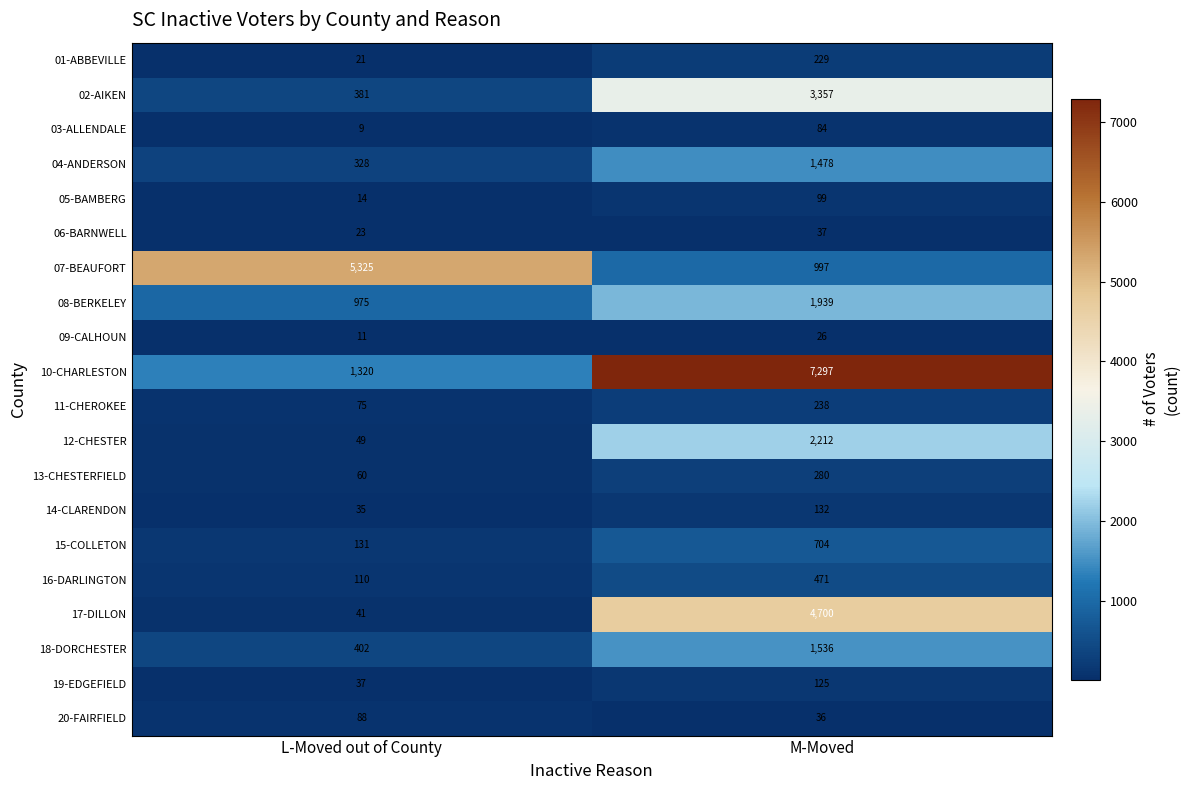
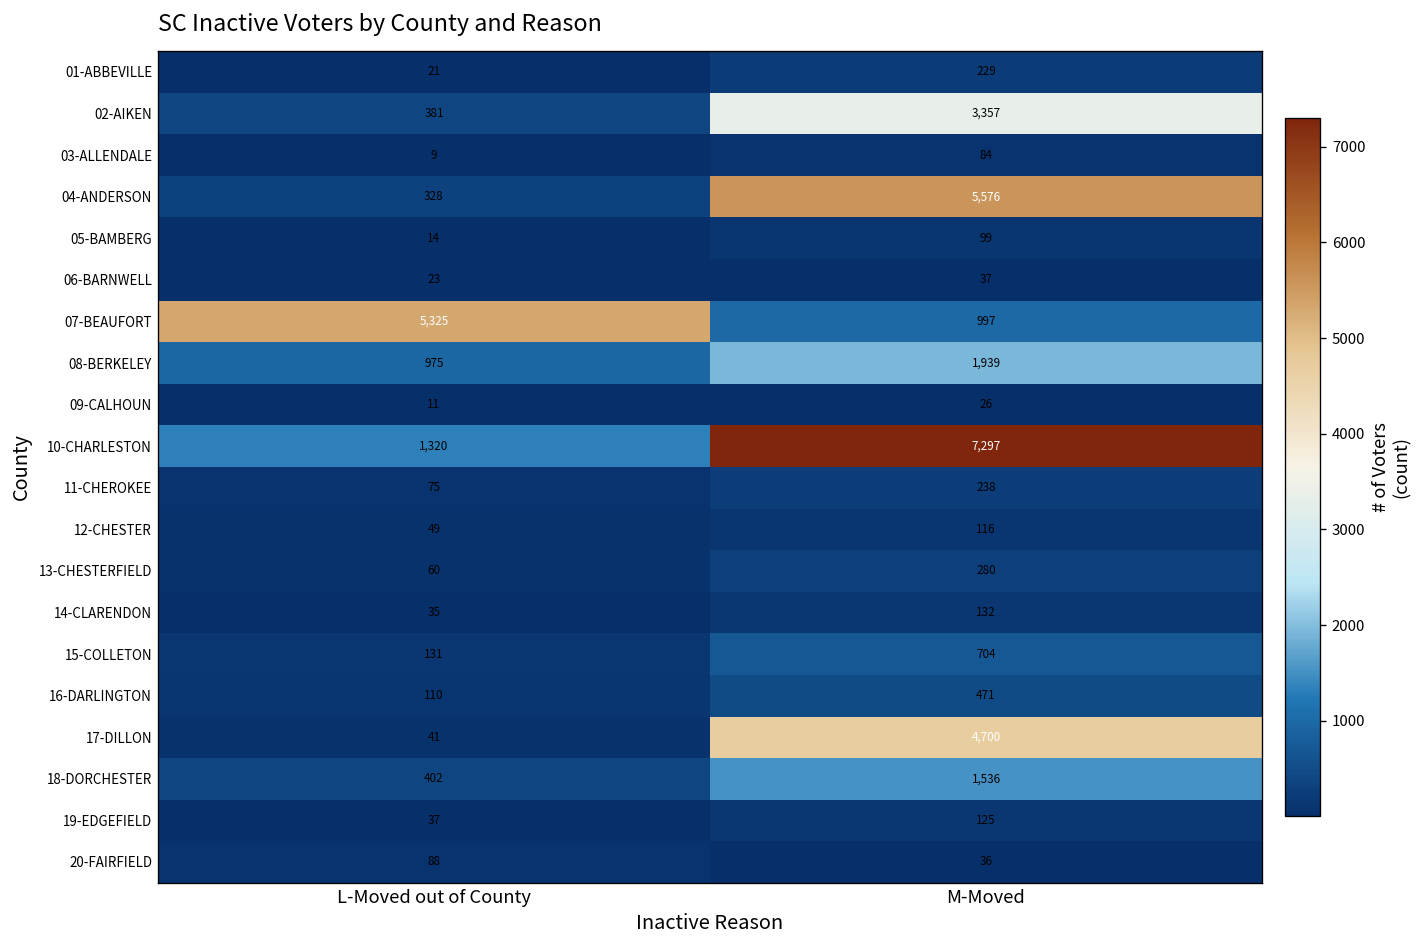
  {
    "01-ABBEVILLE": {
      "L-Moved out of County": "21",
      "M-Moved": "229"
    },
    "02-AIKEN": {
      "L-Moved out of County": "381",
      "M-Moved": "3,357"
    },
    "03-ALLENDALE": {
      "L-Moved out of County": "9",
      "M-Moved": "84"
    },
    "04-ANDERSON": {
      "L-Moved out of County": "328",
-     "M-Moved": "1,478"
+     "M-Moved": "5,576"
    },
    "05-BAMBERG": {
      "L-Moved out of County": "14",
      "M-Moved": "99"
    },
    "06-BARNWELL": {
      "L-Moved out of County": "23",
      "M-Moved": "37"
    },
    "07-BEAUFORT": {
      "L-Moved out of County": "5,325",
      "M-Moved": "997"
    },
    "08-BERKELEY": {
      "L-Moved out of County": "975",
      "M-Moved": "1,939"
    },
    "09-CALHOUN": {
      "L-Moved out of County": "11",
      "M-Moved": "26"
    },
    "10-CHARLESTON": {
      "L-Moved out of County": "1,320",
      "M-Moved": "7,297"
    },
    "11-CHEROKEE": {
      "L-Moved out of County": "75",
      "M-Moved": "238"
    },
    "12-CHESTER": {
      "L-Moved out of County": "49",
-     "M-Moved": "2,212"
+     "M-Moved": "116"
    },
    "13-CHESTERFIELD": {
      "L-Moved out of County": "60",
      "M-Moved": "280"
    },
    "14-CLARENDON": {
      "L-Moved out of County": "35",
      "M-Moved": "132"
    },
    "15-COLLETON": {
      "L-Moved out of County": "131",
      "M-Moved": "704"
    },
    "16-DARLINGTON": {
      "L-Moved out of County": "110",
      "M-Moved": "471"
    },
    "17-DILLON": {
      "L-Moved out of County": "41",
      "M-Moved": "4,700"
    },
    "18-DORCHESTER": {
      "L-Moved out of County": "402",
      "M-Moved": "1,536"
    },
    "19-EDGEFIELD": {
      "L-Moved out of County": "37",
      "M-Moved": "125"
    },
    "20-FAIRFIELD": {
      "L-Moved out of County": "88",
      "M-Moved": "36"
    }
  }
